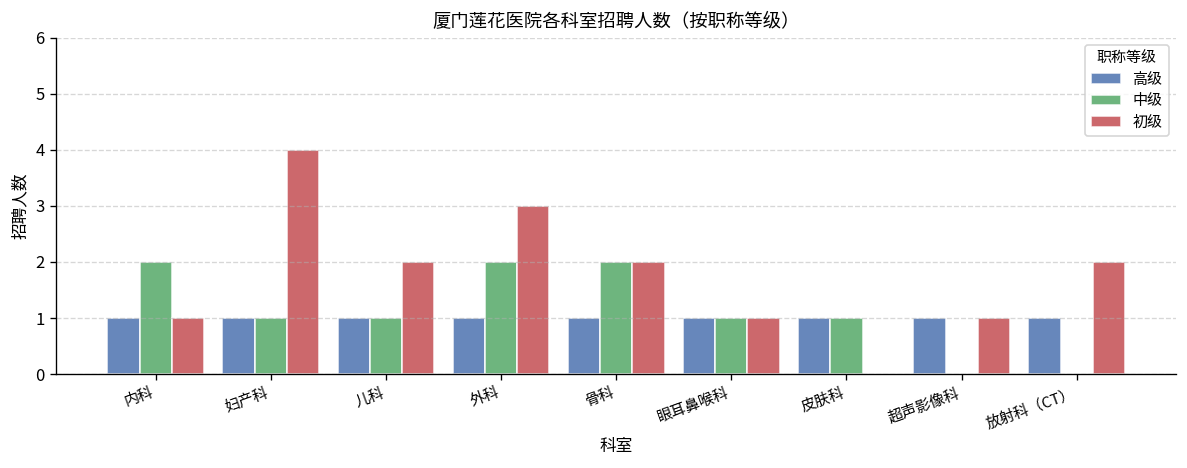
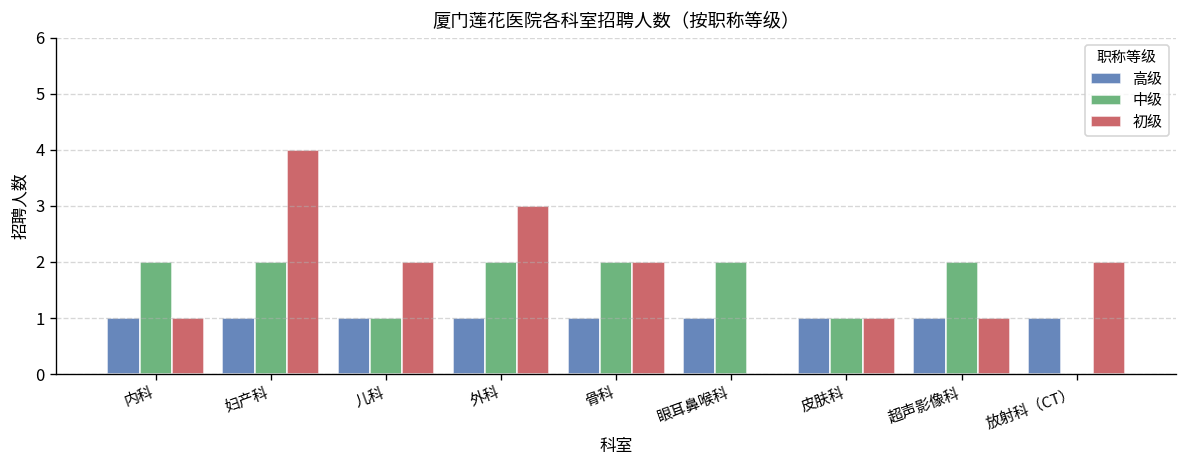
  {
    "高级": {
      "内科": 1,
      "妇产科": 1,
      "儿科": 1,
      "外科": 1,
      "骨科": 1,
      "眼耳鼻喉科": 1,
      "皮肤科": 1,
      "超声影像科": 1,
      "放射科（CT）": 1
    },
    "中级": {
      "内科": 2,
-     "妇产科": 1,
+     "妇产科": 2,
      "儿科": 1,
      "外科": 2,
      "骨科": 2,
-     "眼耳鼻喉科": 1,
+     "眼耳鼻喉科": 2,
      "皮肤科": 1,
-     "超声影像科": 0,
+     "超声影像科": 2,
      "放射科（CT）": 0
    },
    "初级": {
      "内科": 1,
      "妇产科": 4,
      "儿科": 2,
      "外科": 3,
      "骨科": 2,
-     "眼耳鼻喉科": 1,
-     "皮肤科": 0,
+     "眼耳鼻喉科": 0,
+     "皮肤科": 1,
      "超声影像科": 1,
      "放射科（CT）": 2
    }
  }
